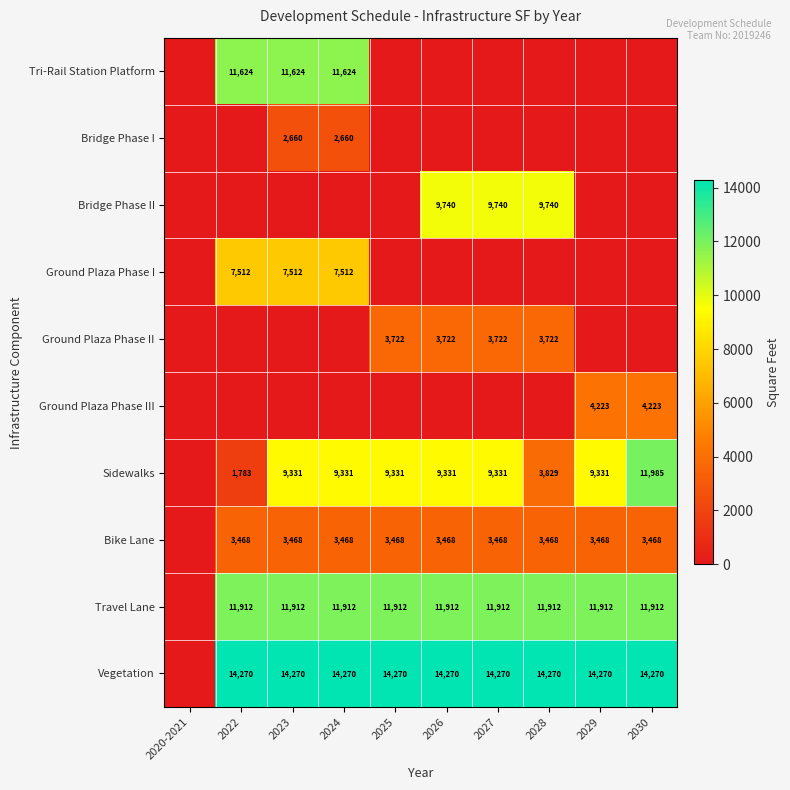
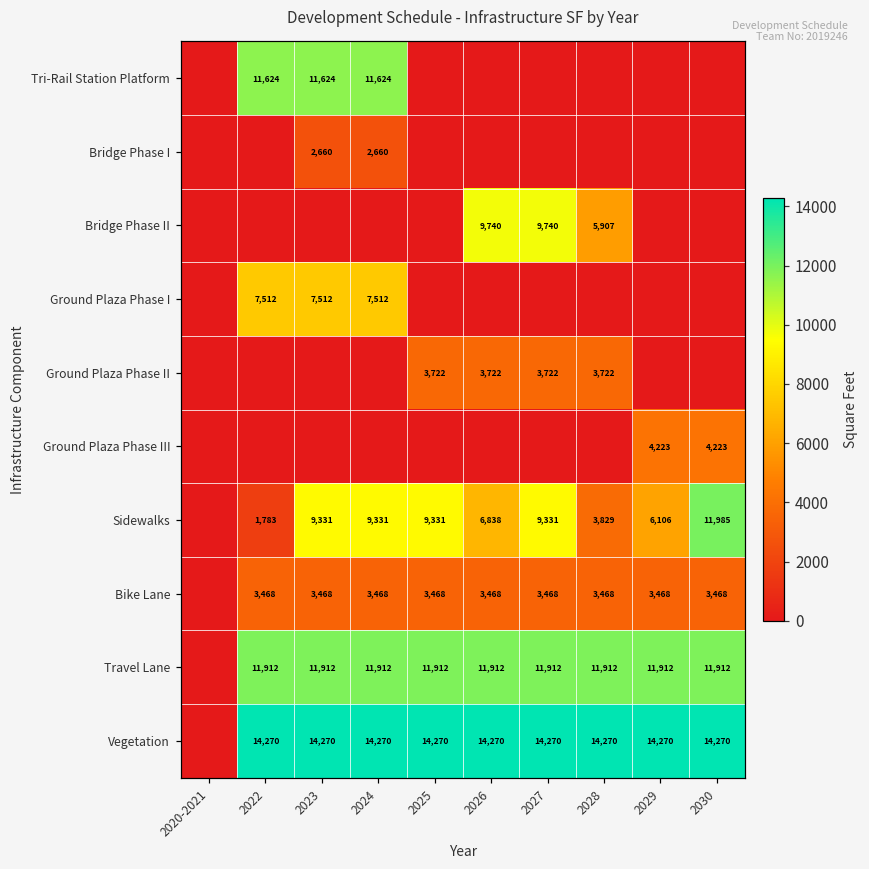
  {
    "Tri-Rail Station Platform": {
      "2022": "11,624",
      "2023": "11,624",
      "2024": "11,624"
    },
    "Bridge Phase I": {
      "2023": "2,660",
      "2024": "2,660"
    },
    "Bridge Phase II": {
      "2026": "9,740",
      "2027": "9,740",
-     "2028": "9,740"
+     "2028": "5,907"
    },
    "Ground Plaza Phase I": {
      "2022": "7,512",
      "2023": "7,512",
      "2024": "7,512"
    },
    "Ground Plaza Phase II": {
      "2025": "3,722",
      "2026": "3,722",
      "2027": "3,722",
      "2028": "3,722"
    },
    "Ground Plaza Phase III": {
      "2029": "4,223",
      "2030": "4,223"
    },
    "Sidewalks": {
      "2022": "1,783",
      "2023": "9,331",
      "2024": "9,331",
      "2025": "9,331",
-     "2026": "9,331",
+     "2026": "6,838",
      "2027": "9,331",
      "2028": "3,829",
-     "2029": "9,331",
+     "2029": "6,106",
      "2030": "11,985"
    },
    "Bike Lane": {
      "2022": "3,468",
      "2023": "3,468",
      "2024": "3,468",
      "2025": "3,468",
      "2026": "3,468",
      "2027": "3,468",
      "2028": "3,468",
      "2029": "3,468",
      "2030": "3,468"
    },
    "Travel Lane": {
      "2022": "11,912",
      "2023": "11,912",
      "2024": "11,912",
      "2025": "11,912",
      "2026": "11,912",
      "2027": "11,912",
      "2028": "11,912",
      "2029": "11,912",
      "2030": "11,912"
    },
    "Vegetation": {
      "2022": "14,270",
      "2023": "14,270",
      "2024": "14,270",
      "2025": "14,270",
      "2026": "14,270",
      "2027": "14,270",
      "2028": "14,270",
      "2029": "14,270",
      "2030": "14,270"
    }
  }
